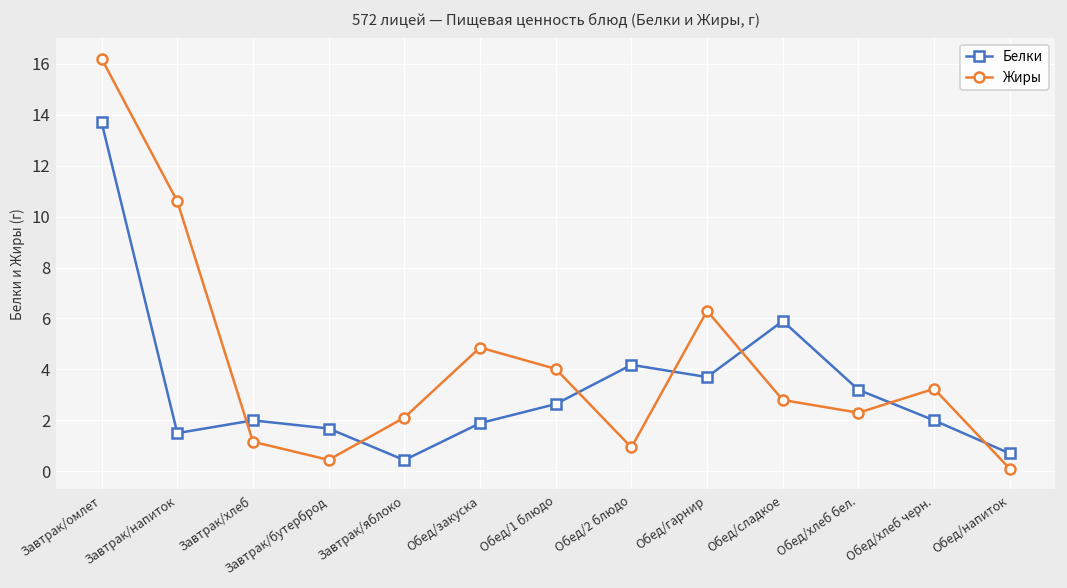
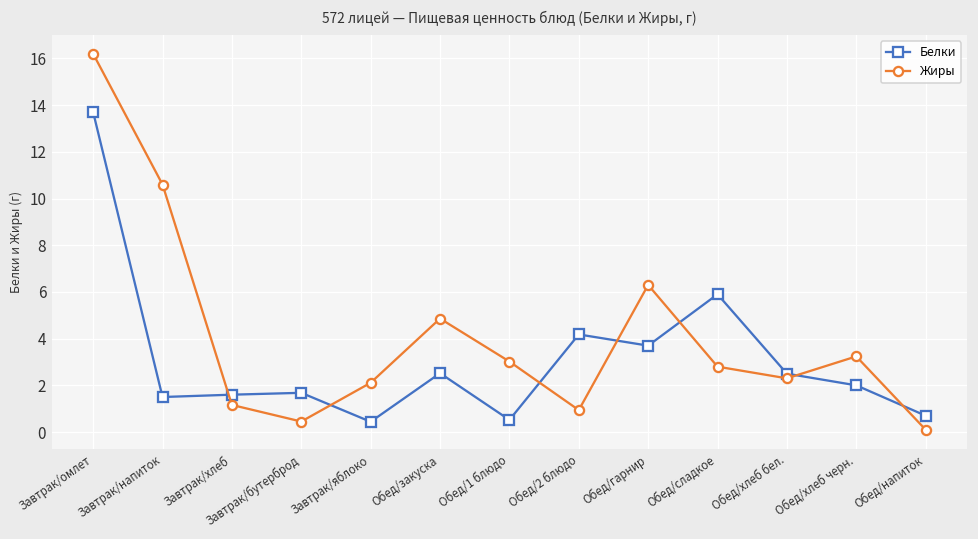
  {
    "Белки": {
      "Завтрак/омлет": 13.7,
      "Завтрак/напиток": 1.5,
-     "Завтрак/хлеб": 2.0,
+     "Завтрак/хлеб": 1.6,
      "Завтрак/бутерброд": 1.7,
      "Завтрак/яблоко": 0.4,
-     "Обед/закуска": 1.9,
-     "Обед/1 блюдо": 2.6,
+     "Обед/закуска": 2.5,
+     "Обед/1 блюдо": 0.5,
      "Обед/2 блюдо": 4.2,
      "Обед/гарнир": 3.7,
      "Обед/сладкое": 5.9,
-     "Обед/хлеб бел.": 3.2,
+     "Обед/хлеб бел.": 2.5,
      "Обед/хлеб черн.": 2.0,
      "Обед/напиток": 0.7
    },
    "Жиры": {
      "Завтрак/омлет": 16.2,
      "Завтрак/напиток": 10.6,
      "Завтрак/хлеб": 1.2,
      "Завтрак/бутерброд": 0.5,
      "Завтрак/яблоко": 2.1,
      "Обед/закуска": 4.9,
-     "Обед/1 блюдо": 4.0,
+     "Обед/1 блюдо": 3.0,
      "Обед/2 блюдо": 0.9,
      "Обед/гарнир": 6.3,
      "Обед/сладкое": 2.8,
      "Обед/хлеб бел.": 2.3,
      "Обед/хлеб черн.": 3.2,
      "Обед/напиток": 0.1
    }
  }
